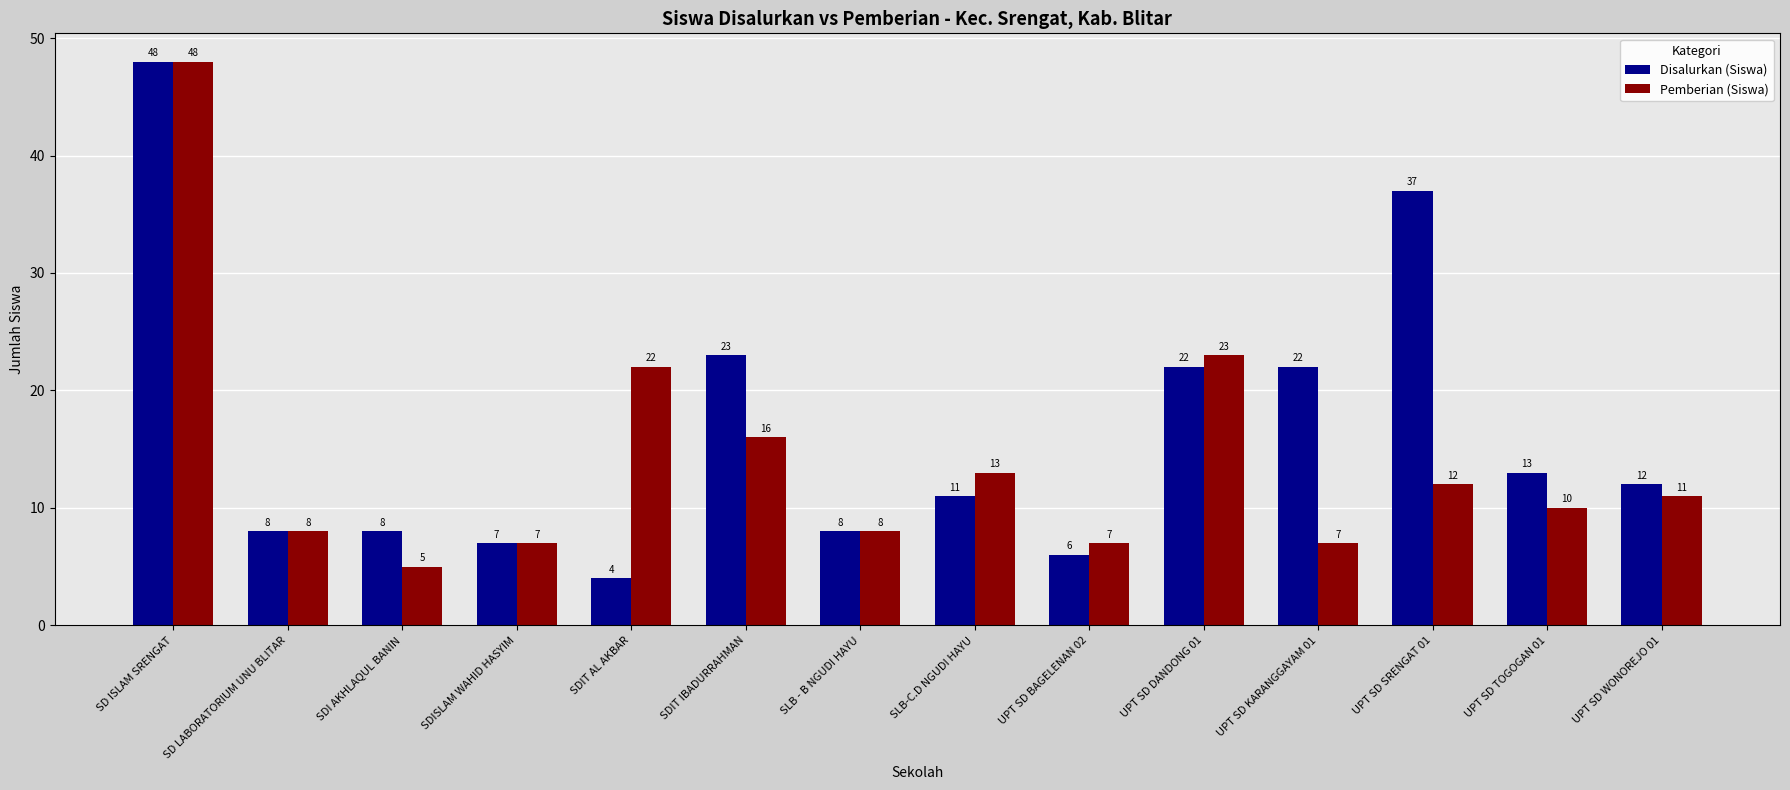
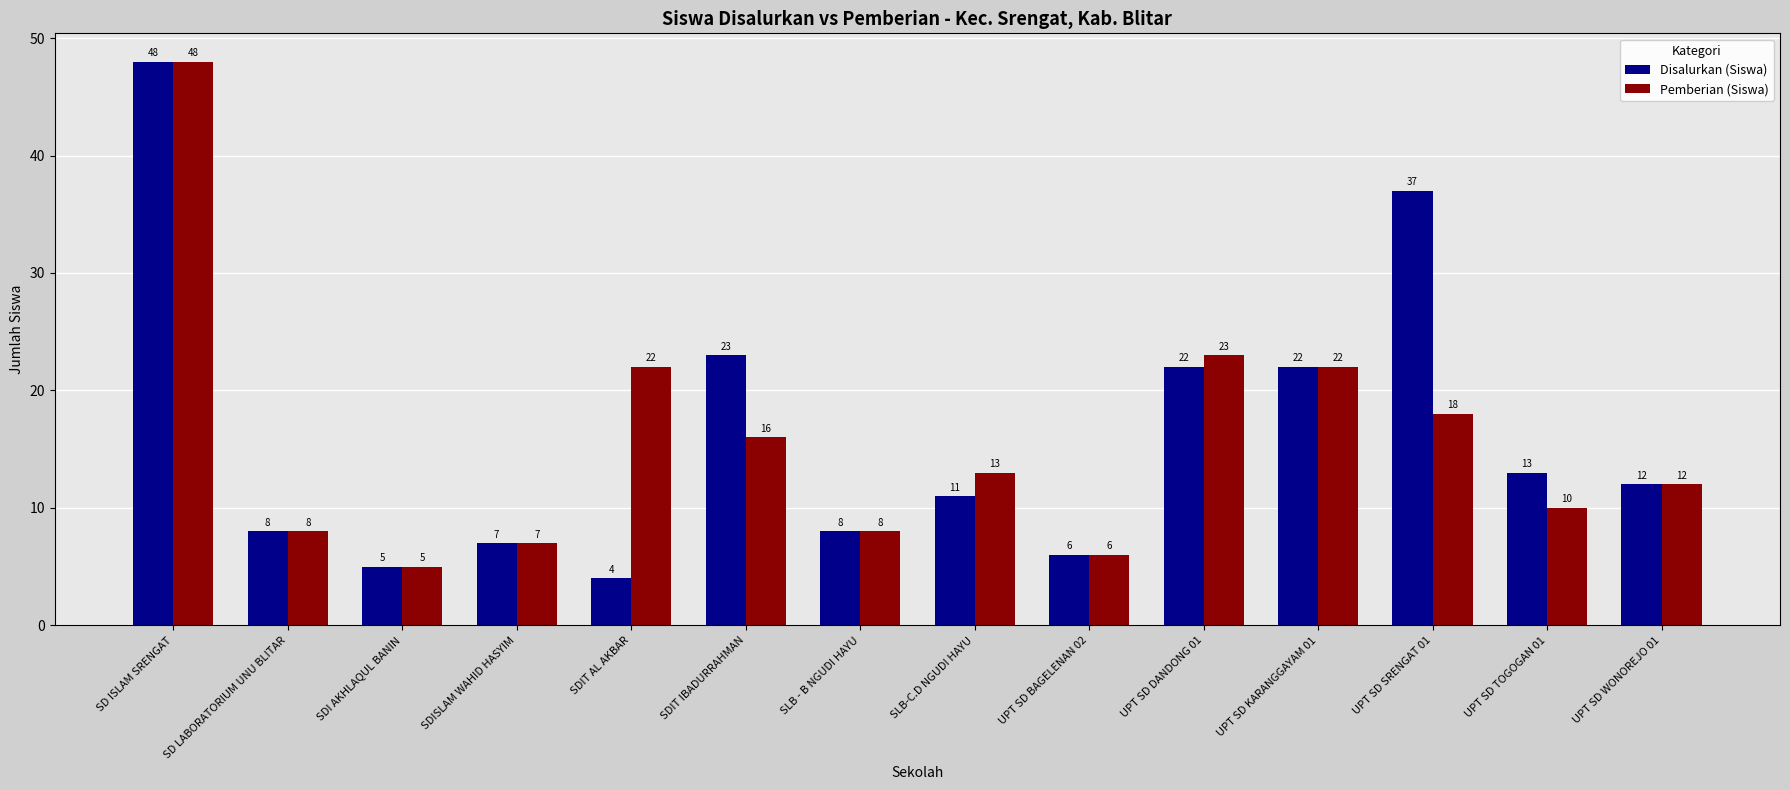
  {
    "Disalurkan (Siswa)": {
      "SD ISLAM SRENGAT": 48,
      "SD LABORATORIUM UNU BLITAR": 8,
-     "SDI AKHLAQUL BANIN": 8,
+     "SDI AKHLAQUL BANIN": 5,
      "SDISLAM WAHID HASYIM": 7,
      "SDIT AL AKBAR": 4,
      "SDIT IBADURRAHMAN": 23,
      "SLB - B NGUDI HAYU": 8,
      "SLB-C.D NGUDI HAYU": 11,
      "UPT SD BAGELENAN 02": 6,
      "UPT SD DANDONG 01": 22,
      "UPT SD KARANGGAYAM 01": 22,
      "UPT SD SRENGAT 01": 37,
      "UPT SD TOGOGAN 01": 13,
      "UPT SD WONOREJO 01": 12
    },
    "Pemberian (Siswa)": {
      "SD ISLAM SRENGAT": 48,
      "SD LABORATORIUM UNU BLITAR": 8,
      "SDI AKHLAQUL BANIN": 5,
      "SDISLAM WAHID HASYIM": 7,
      "SDIT AL AKBAR": 22,
      "SDIT IBADURRAHMAN": 16,
      "SLB - B NGUDI HAYU": 8,
      "SLB-C.D NGUDI HAYU": 13,
-     "UPT SD BAGELENAN 02": 7,
+     "UPT SD BAGELENAN 02": 6,
      "UPT SD DANDONG 01": 23,
-     "UPT SD KARANGGAYAM 01": 7,
-     "UPT SD SRENGAT 01": 12,
+     "UPT SD KARANGGAYAM 01": 22,
+     "UPT SD SRENGAT 01": 18,
      "UPT SD TOGOGAN 01": 10,
-     "UPT SD WONOREJO 01": 11
+     "UPT SD WONOREJO 01": 12
    }
  }
